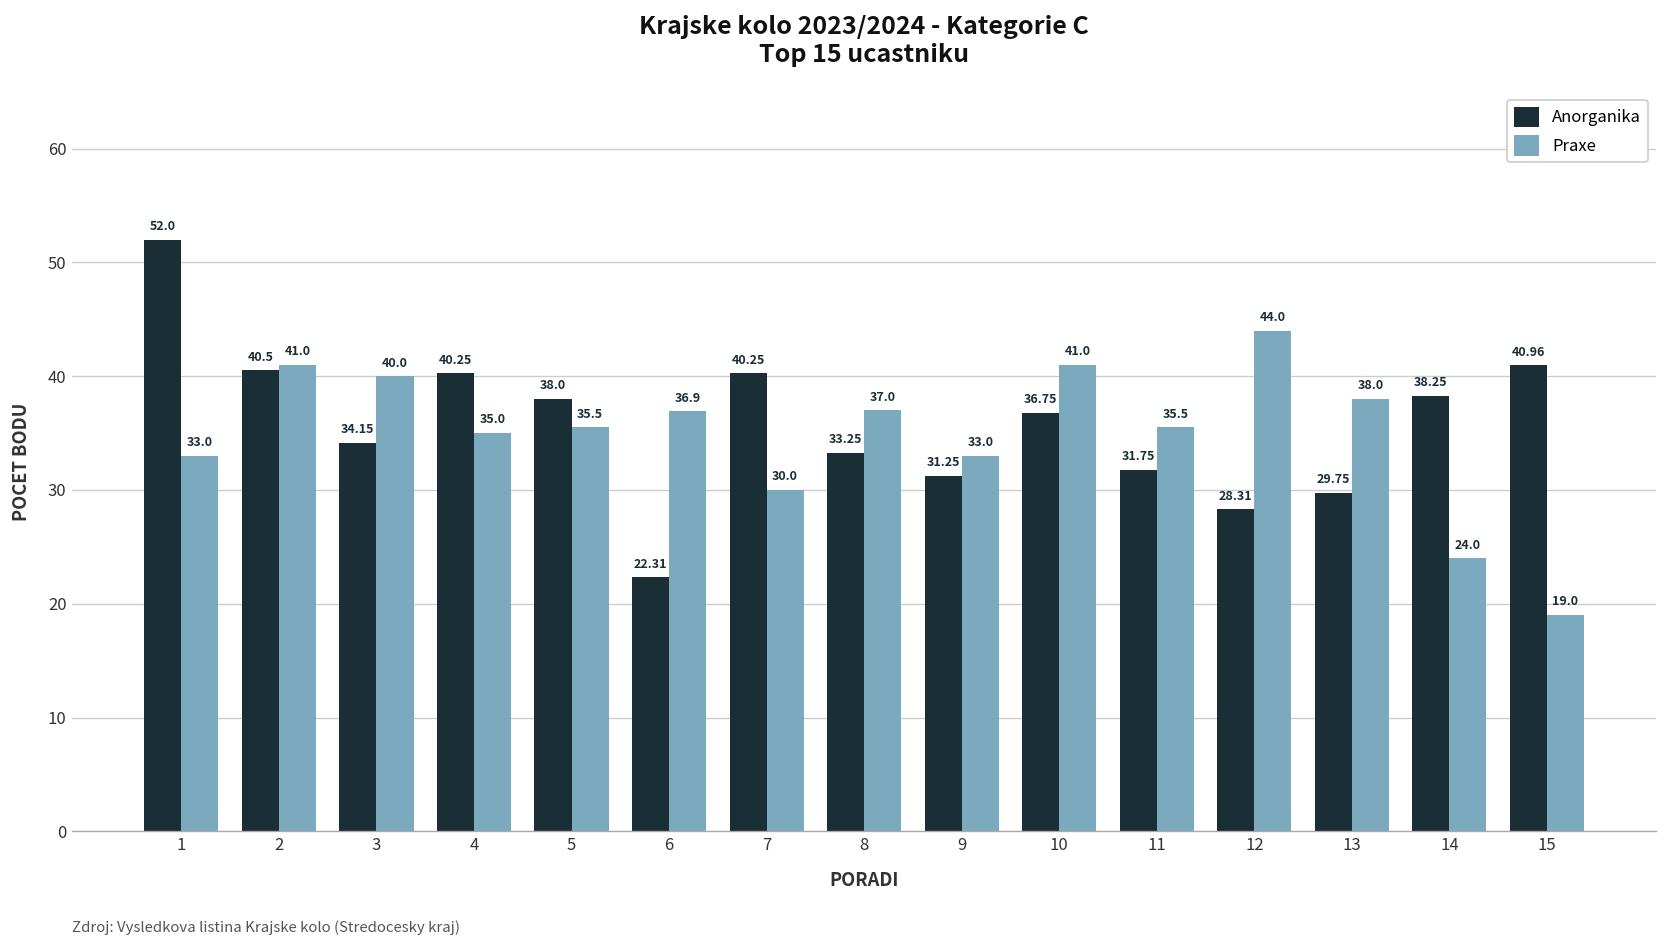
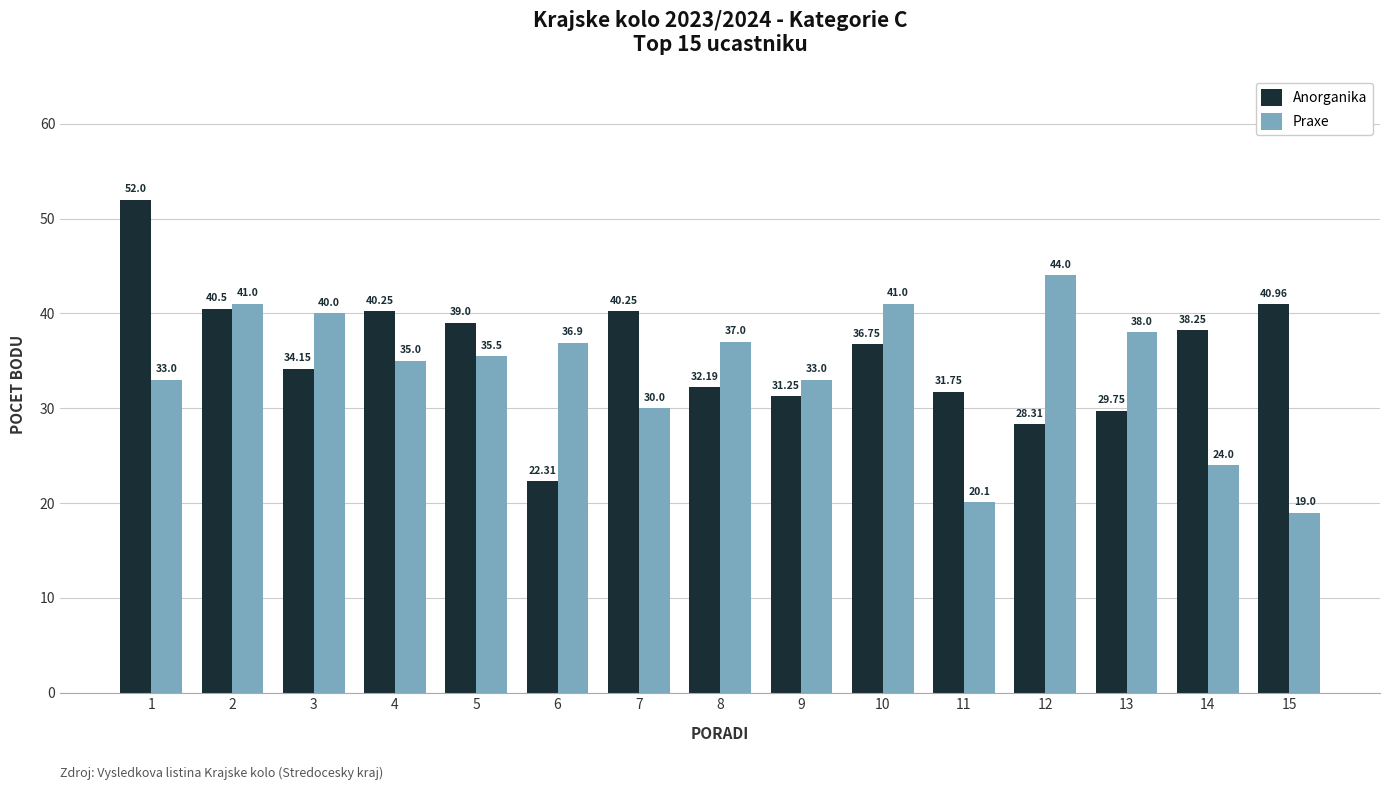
  {
    "Anorganika": {
      "1": 52.0,
      "2": 40.5,
      "3": 34.15,
      "4": 40.25,
-     "5": 38.0,
+     "5": 39.0,
      "6": 22.31,
      "7": 40.25,
-     "8": 33.25,
+     "8": 32.19,
      "9": 31.25,
      "10": 36.75,
      "11": 31.75,
      "12": 28.31,
      "13": 29.75,
      "14": 38.25,
      "15": 40.96
    },
    "Praxe": {
      "1": 33.0,
      "2": 41.0,
      "3": 40.0,
      "4": 35.0,
      "5": 35.5,
      "6": 36.9,
      "7": 30.0,
      "8": 37.0,
      "9": 33.0,
      "10": 41.0,
-     "11": 35.5,
+     "11": 20.1,
      "12": 44.0,
      "13": 38.0,
      "14": 24.0,
      "15": 19.0
    }
  }
